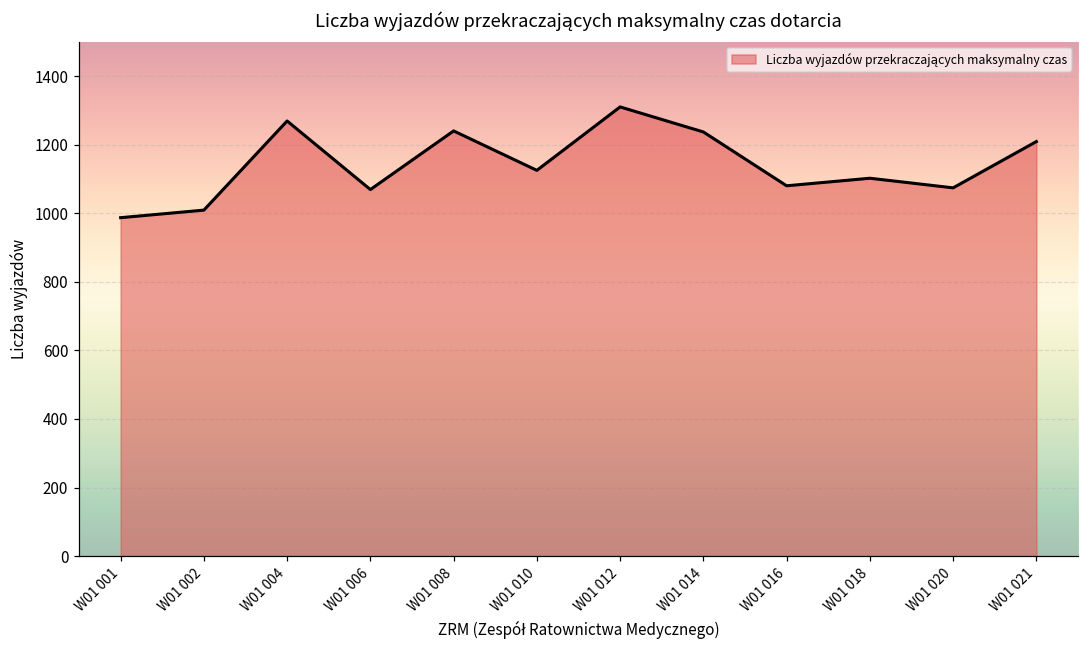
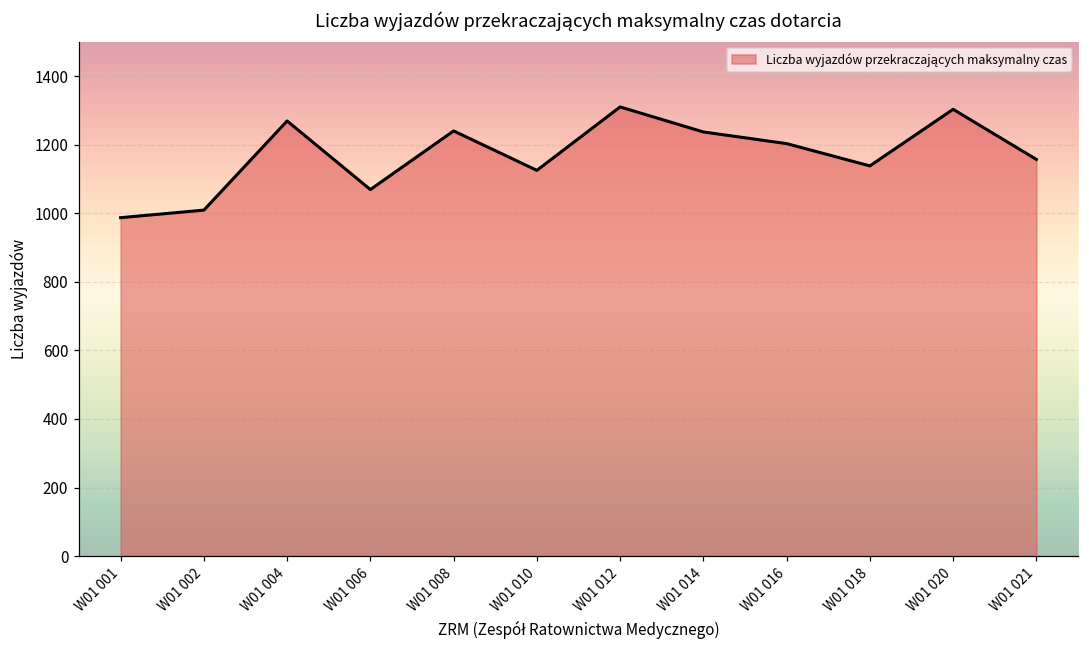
  {
    "W01 001": 990,
    "W01 002": 1010,
    "W01 004": 1270,
    "W01 006": 1070,
    "W01 008": 1240,
    "W01 010": 1130,
    "W01 012": 1310,
    "W01 014": 1240,
-   "W01 016": 1080,
-   "W01 018": 1100,
-   "W01 020": 1070,
-   "W01 021": 1210
+   "W01 016": 1200,
+   "W01 018": 1140,
+   "W01 020": 1300,
+   "W01 021": 1160
  }
